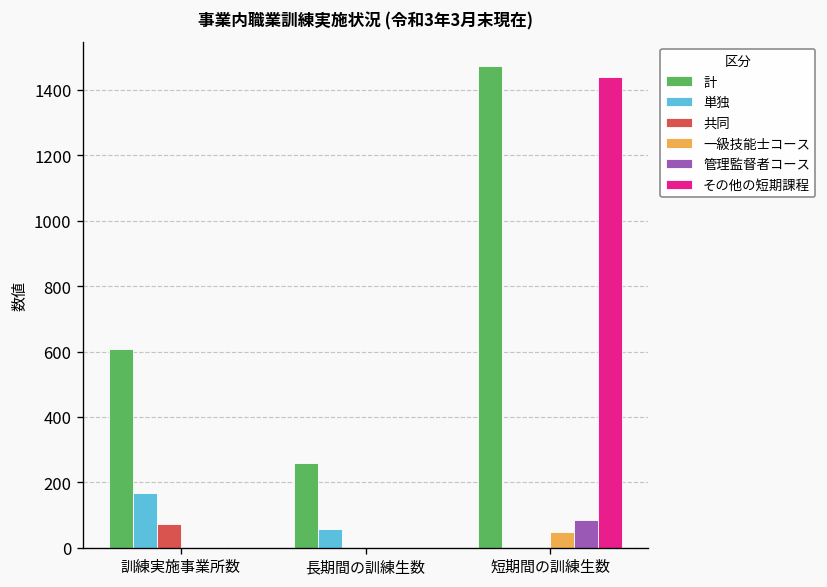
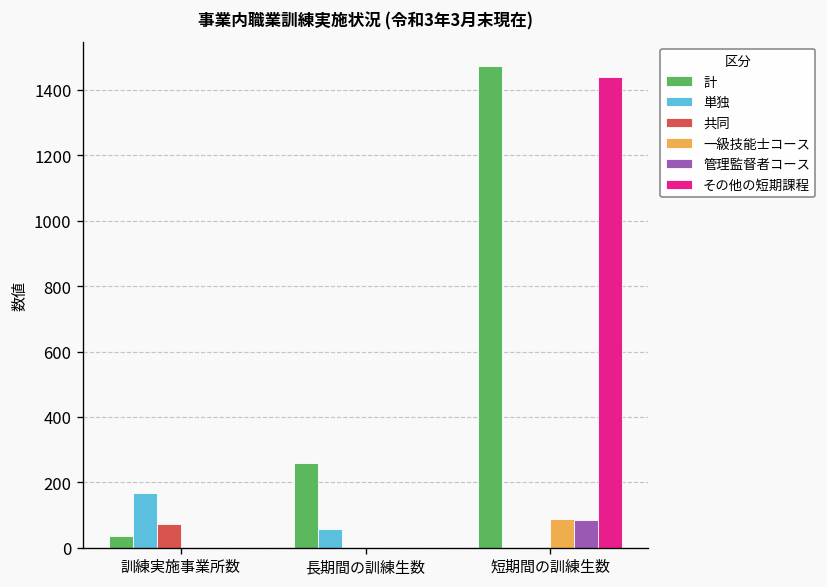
  {
    "計": {
-     "訓練実施事業所数": 610,
+     "訓練実施事業所数": 40,
      "長期間の訓練生数": 260,
      "短期間の訓練生数": 1470
    },
    "単独": {
      "訓練実施事業所数": 170,
      "長期間の訓練生数": 60,
      "短期間の訓練生数": 0
    },
    "共同": {
      "訓練実施事業所数": 70,
      "長期間の訓練生数": 0,
      "短期間の訓練生数": 0
    },
    "一級技能士コース": {
      "訓練実施事業所数": 0,
      "長期間の訓練生数": 0,
-     "短期間の訓練生数": 50
+     "短期間の訓練生数": 90
    },
    "管理監督者コース": {
      "訓練実施事業所数": 0,
      "長期間の訓練生数": 0,
      "短期間の訓練生数": 80
    },
    "その他の短期課程": {
      "訓練実施事業所数": 0,
      "長期間の訓練生数": 0,
      "短期間の訓練生数": 1440
    }
  }
